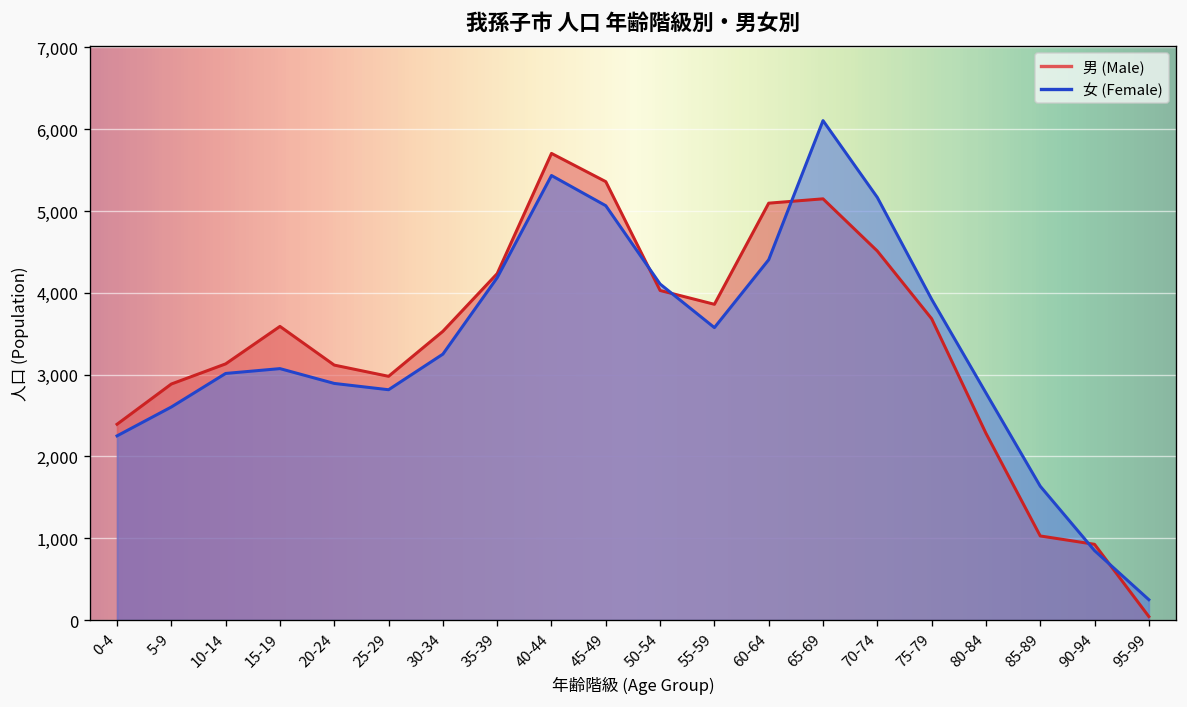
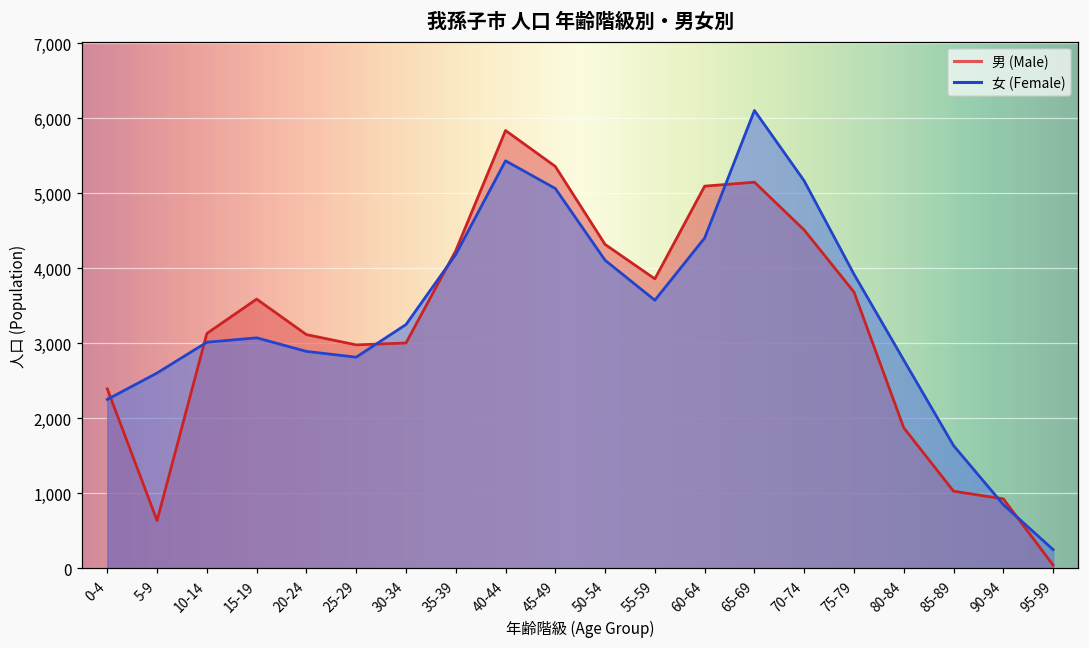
  {
    "男 (Male)": {
      "0-4": "2,400",
-     "5-9": "2,900",
+     "5-9": "600",
      "10-14": "3,100",
      "15-19": "3,600",
      "20-24": "3,100",
      "25-29": "3,000",
-     "30-34": "3,500",
+     "30-34": "3,000",
      "35-39": "4,200",
-     "40-44": "5,700",
+     "40-44": "5,800",
      "45-49": "5,400",
-     "50-54": "4,000",
+     "50-54": "4,300",
      "55-59": "3,900",
      "60-64": "5,100",
      "65-69": "5,100",
      "70-74": "4,500",
      "75-79": "3,700",
-     "80-84": "2,300",
+     "80-84": "1,900",
      "85-89": "1,000",
      "90-94": "900",
      "95-99": "0"
    }
  }
